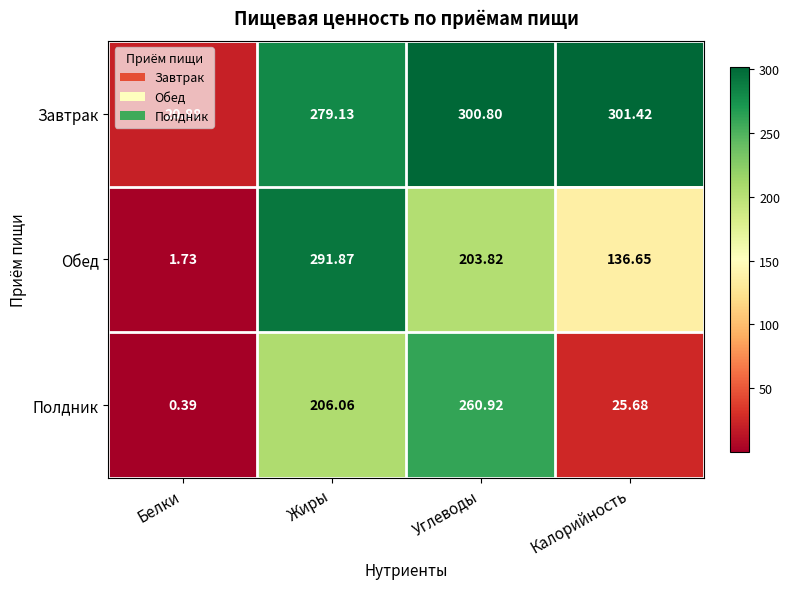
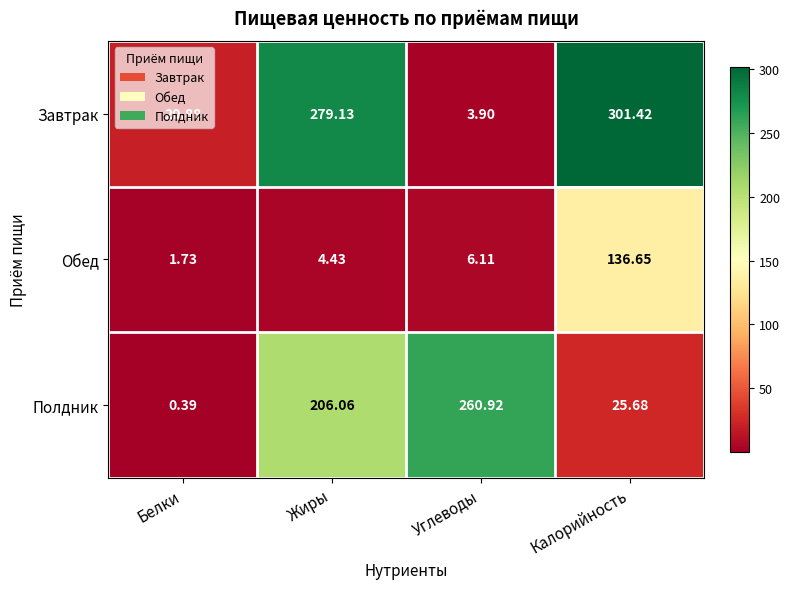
  {
    "Завтрак": {
      "Жиры": 279.13,
-     "Углеводы": 300.80,
+     "Углеводы": 3.90,
      "Калорийность": 301.42
    },
    "Обед": {
      "Белки": 1.73,
-     "Жиры": 291.87,
-     "Углеводы": 203.82,
+     "Жиры": 4.43,
+     "Углеводы": 6.11,
      "Калорийность": 136.65
    },
    "Полдник": {
      "Белки": 0.39,
      "Жиры": 206.06,
      "Углеводы": 260.92,
      "Калорийность": 25.68
    }
  }
